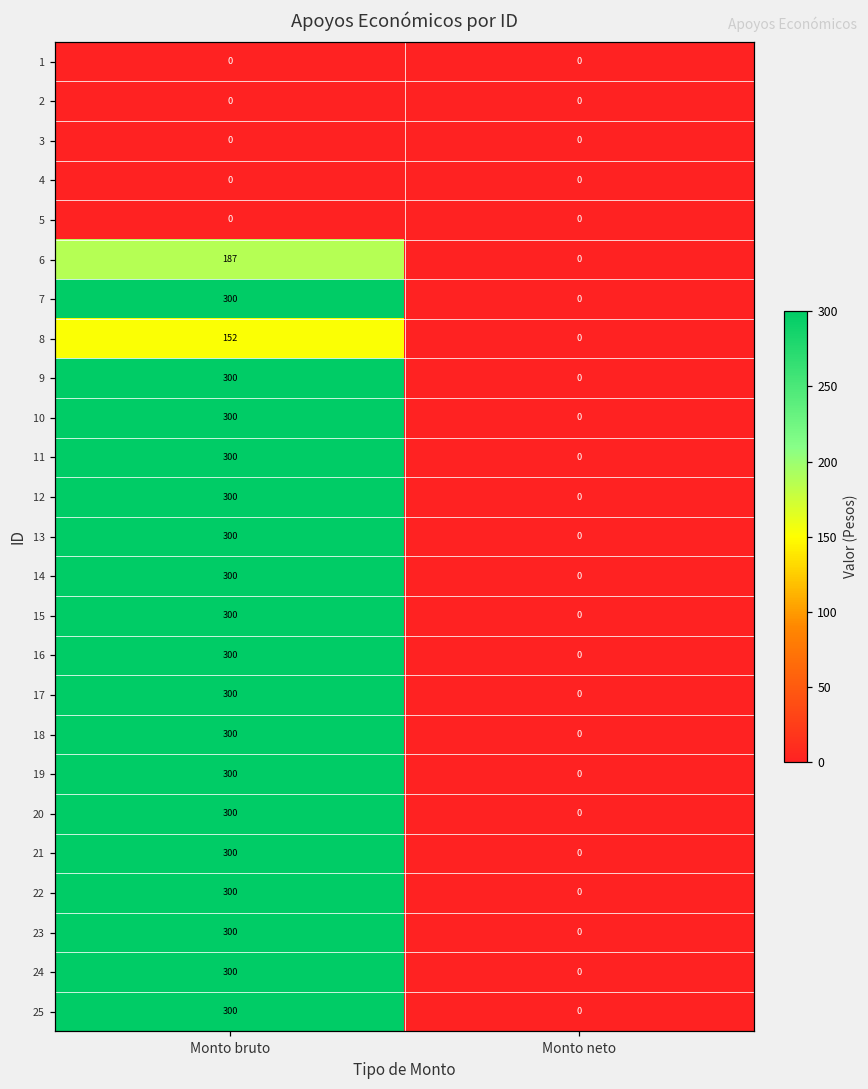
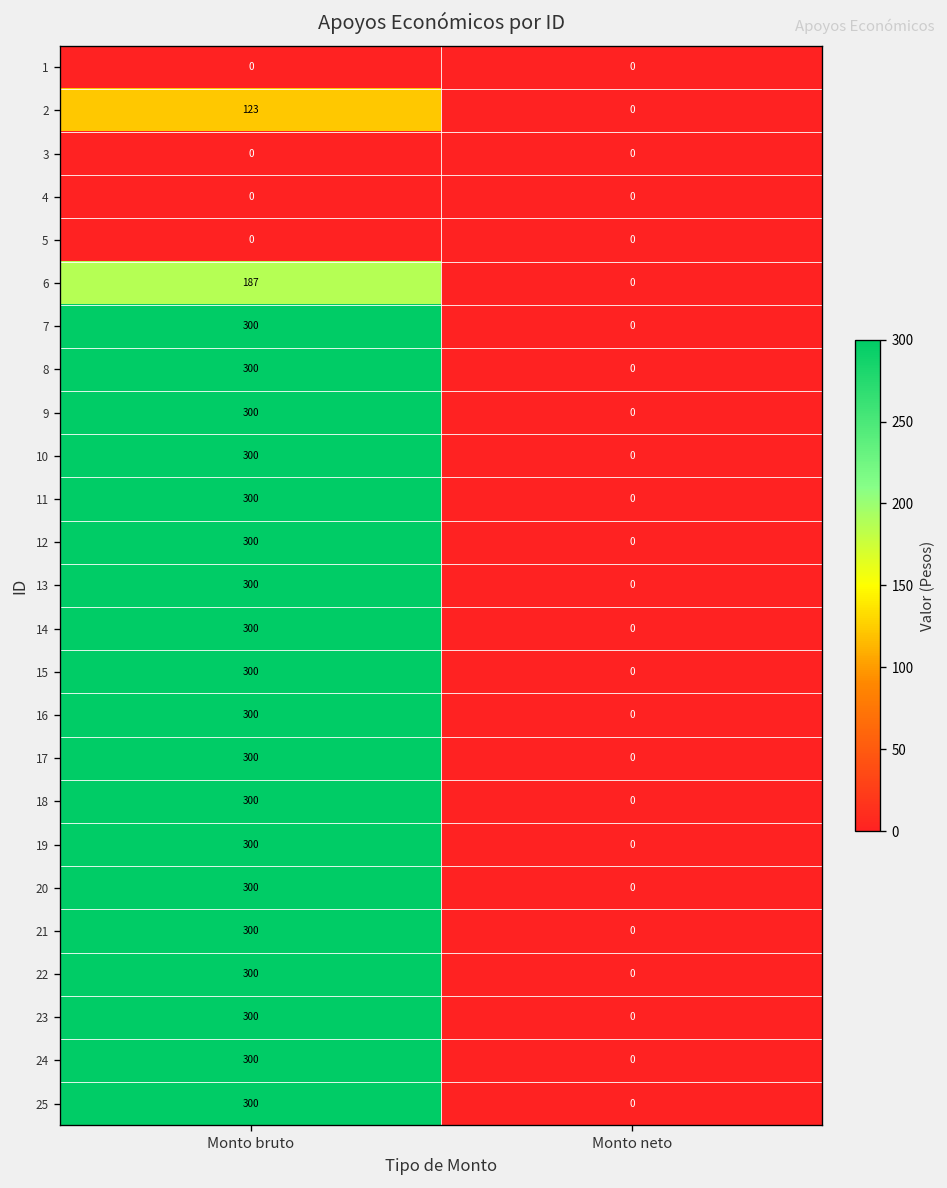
  {
    "1": {
      "Monto bruto": 0,
      "Monto neto": 0
    },
    "2": {
-     "Monto bruto": 0,
+     "Monto bruto": 123,
      "Monto neto": 0
    },
    "3": {
      "Monto bruto": 0,
      "Monto neto": 0
    },
    "4": {
      "Monto bruto": 0,
      "Monto neto": 0
    },
    "5": {
      "Monto bruto": 0,
      "Monto neto": 0
    },
    "6": {
      "Monto bruto": 187,
      "Monto neto": 0
    },
    "7": {
      "Monto bruto": 300,
      "Monto neto": 0
    },
    "8": {
-     "Monto bruto": 152,
+     "Monto bruto": 300,
      "Monto neto": 0
    },
    "9": {
      "Monto bruto": 300,
      "Monto neto": 0
    },
    "10": {
      "Monto bruto": 300,
      "Monto neto": 0
    },
    "11": {
      "Monto bruto": 300,
      "Monto neto": 0
    },
    "12": {
      "Monto bruto": 300,
      "Monto neto": 0
    },
    "13": {
      "Monto bruto": 300,
      "Monto neto": 0
    },
    "14": {
      "Monto bruto": 300,
      "Monto neto": 0
    },
    "15": {
      "Monto bruto": 300,
      "Monto neto": 0
    },
    "16": {
      "Monto bruto": 300,
      "Monto neto": 0
    },
    "17": {
      "Monto bruto": 300,
      "Monto neto": 0
    },
    "18": {
      "Monto bruto": 300,
      "Monto neto": 0
    },
    "19": {
      "Monto bruto": 300,
      "Monto neto": 0
    },
    "20": {
      "Monto bruto": 300,
      "Monto neto": 0
    },
    "21": {
      "Monto bruto": 300,
      "Monto neto": 0
    },
    "22": {
      "Monto bruto": 300,
      "Monto neto": 0
    },
    "23": {
      "Monto bruto": 300,
      "Monto neto": 0
    },
    "24": {
      "Monto bruto": 300,
      "Monto neto": 0
    },
    "25": {
      "Monto bruto": 300,
      "Monto neto": 0
    }
  }
